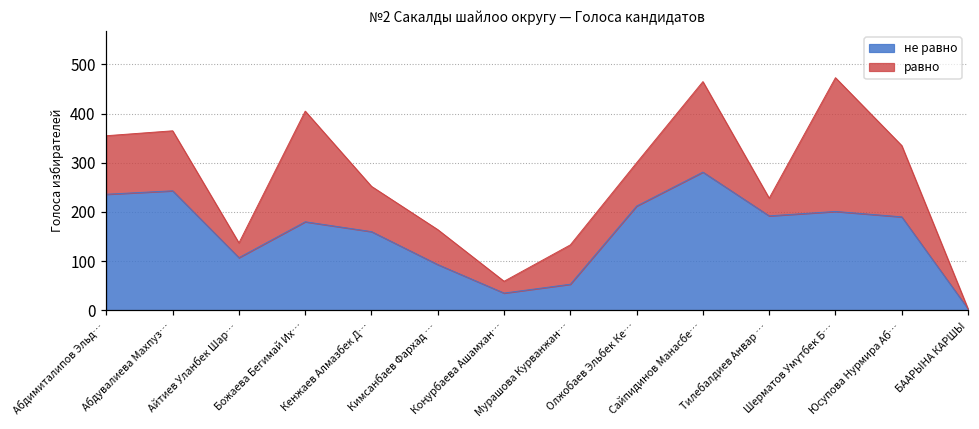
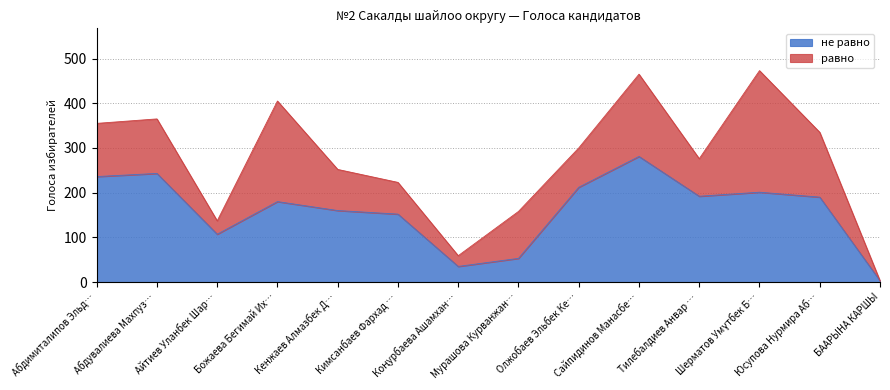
  {
    "не равно": {
      "Абдимиталипов Эльд…": 240,
      "Абдувалиева Махпуз…": 240,
      "Айтиев Уланбек Шар…": 110,
      "Божаева Бегимай Их…": 180,
      "Кенжаев Алмазбек Д…": 160,
-     "Кимсанбаев Фархад …": 90,
+     "Кимсанбаев Фархад …": 150,
      "Коңурбаева Ашамхан…": 40,
      "Мурашова Курванжан…": 50,
      "Олжобаев Эльбек Ке…": 210,
      "Сайпидинов Манасбе…": 280,
      "Тилебалдиев Анвар …": 190,
      "Шерматов Умүтбек Б…": 200,
      "Юсупова Нурмира Аб…": 190
    },
    "равно": {
      "Абдимиталипов Эльд…": 120,
      "Абдувалиева Махпуз…": 120,
      "Айтиев Уланбек Шар…": 30,
      "Божаева Бегимай Их…": 230,
      "Кенжаев Алмазбек Д…": 90,
      "Кимсанбаев Фархад …": 70,
      "Коңурбаева Ашамхан…": 20,
-     "Мурашова Курванжан…": 80,
+     "Мурашова Курванжан…": 110,
      "Олжобаев Эльбек Ке…": 90,
      "Сайпидинов Манасбе…": 180,
-     "Тилебалдиев Анвар …": 40,
+     "Тилебалдиев Анвар …": 80,
      "Шерматов Умүтбек Б…": 270,
      "Юсупова Нурмира Аб…": 150
    }
  }
